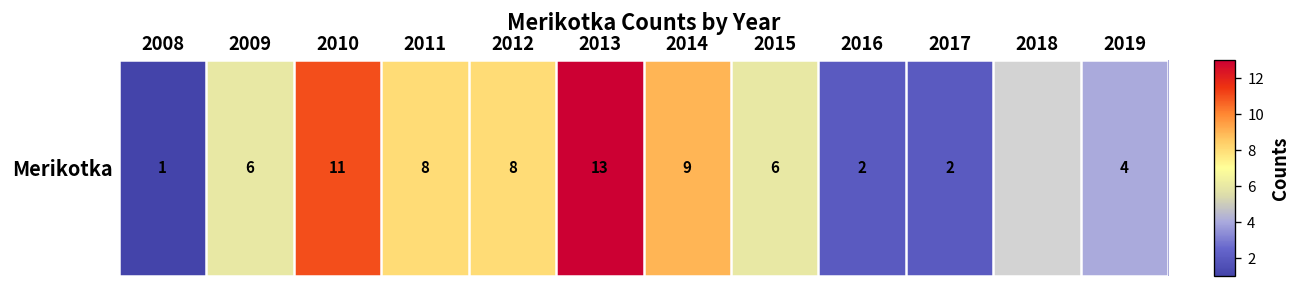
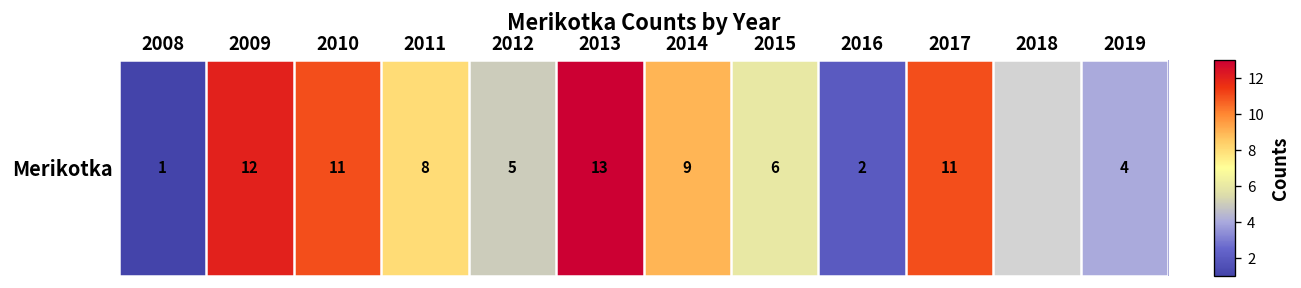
  {
    "Merikotka": {
      "2008": 1,
-     "2009": 6,
+     "2009": 12,
      "2010": 11,
      "2011": 8,
-     "2012": 8,
+     "2012": 5,
      "2013": 13,
      "2014": 9,
      "2015": 6,
      "2016": 2,
-     "2017": 2,
+     "2017": 11,
      "2019": 4
    }
  }
